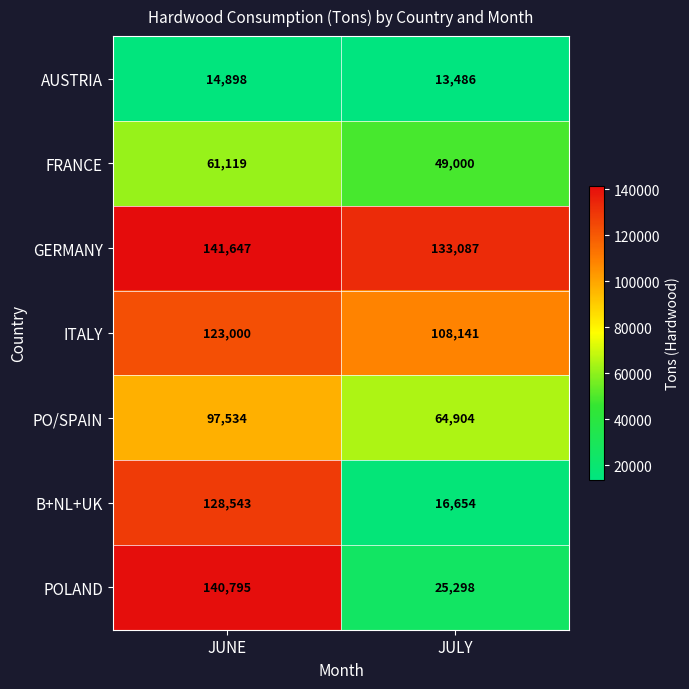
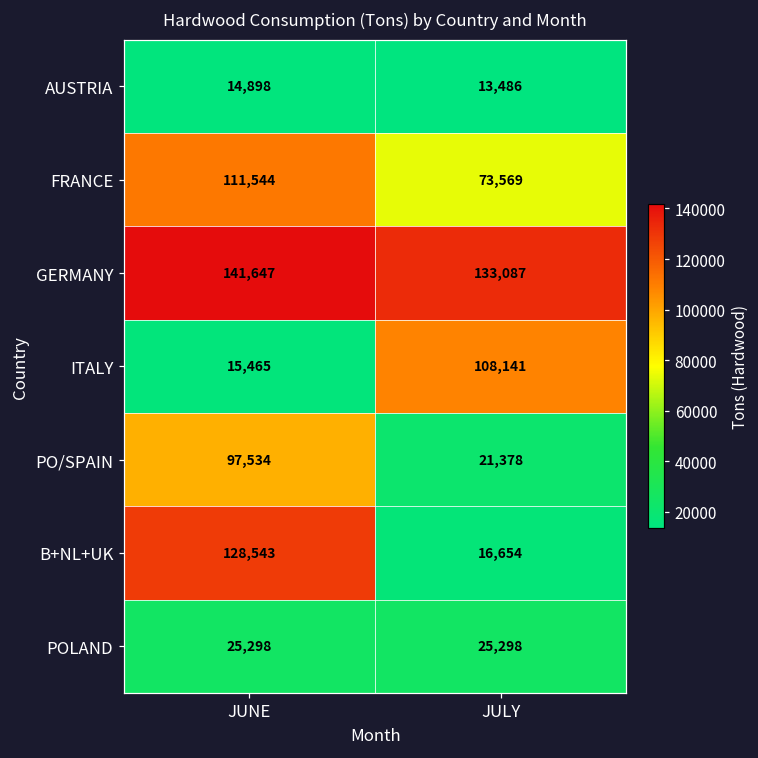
  {
    "AUSTRIA": {
      "JUNE": "14,898",
      "JULY": "13,486"
    },
    "FRANCE": {
-     "JUNE": "61,119",
-     "JULY": "49,000"
+     "JUNE": "111,544",
+     "JULY": "73,569"
    },
    "GERMANY": {
      "JUNE": "141,647",
      "JULY": "133,087"
    },
    "ITALY": {
-     "JUNE": "123,000",
+     "JUNE": "15,465",
      "JULY": "108,141"
    },
    "PO/SPAIN": {
      "JUNE": "97,534",
-     "JULY": "64,904"
+     "JULY": "21,378"
    },
    "B+NL+UK": {
      "JUNE": "128,543",
      "JULY": "16,654"
    },
    "POLAND": {
-     "JUNE": "140,795",
+     "JUNE": "25,298",
      "JULY": "25,298"
    }
  }
